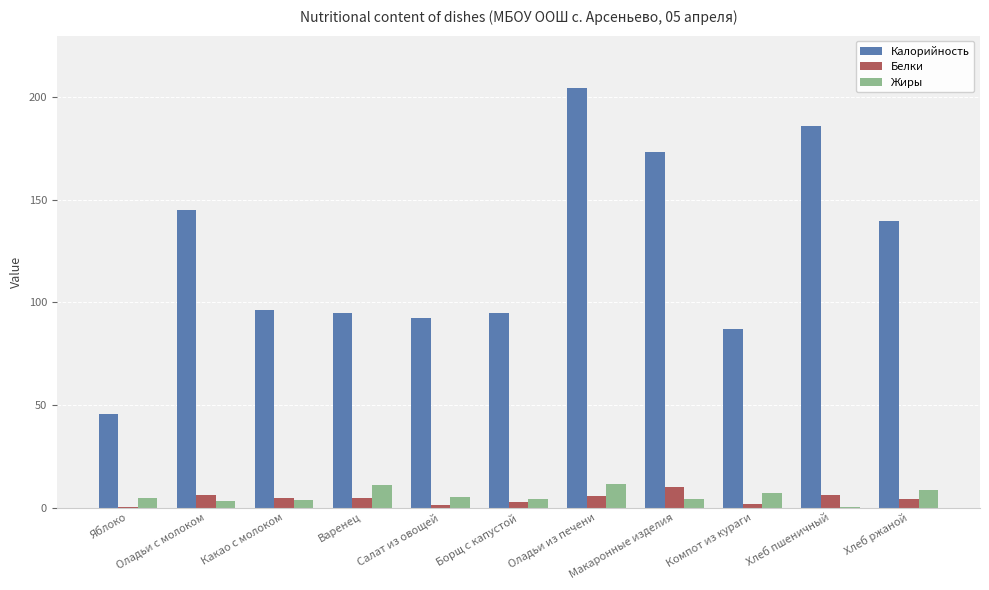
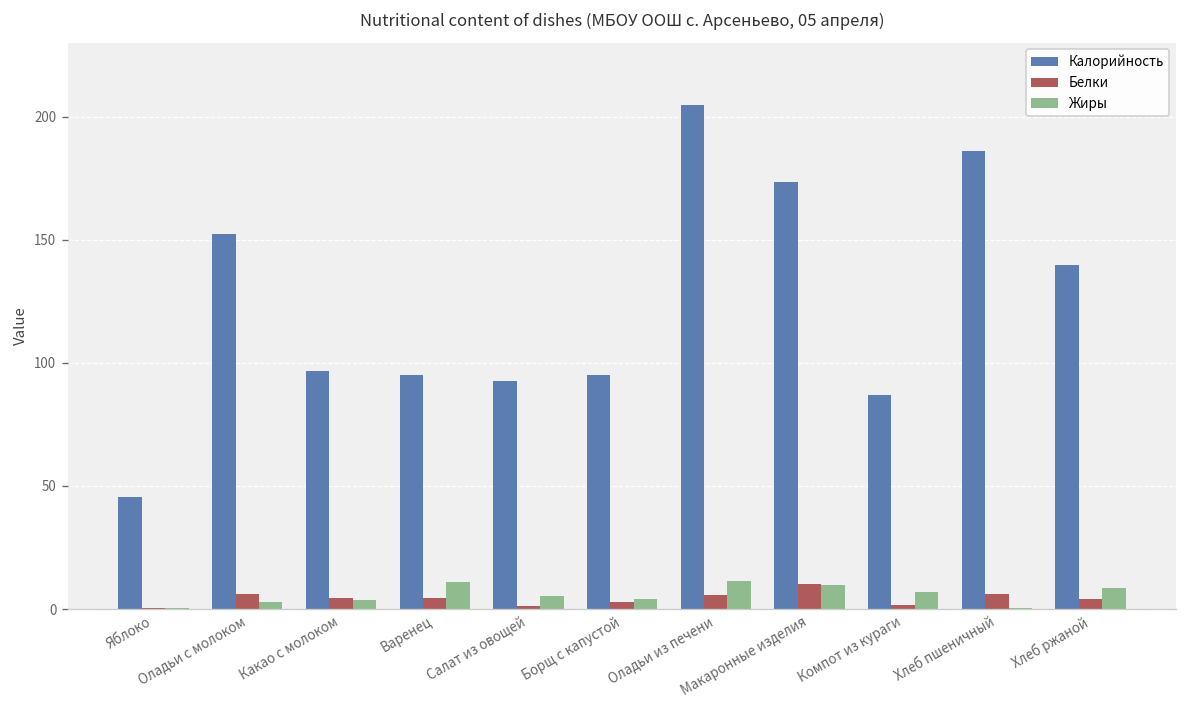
  {
    "Калорийность": {
      "Яблоко": 46,
-     "Оладьи с молоком": 145,
+     "Оладьи с молоком": 153,
      "Какао с молоком": 97,
      "Варенец": 95,
      "Салат из овощей": 93,
      "Борщ с капустой": 95,
      "Оладьи из печени": 205,
      "Макаронные изделия": 174,
      "Компот из кураги": 87,
      "Хлеб пшеничный": 186,
      "Хлеб ржаной": 140
    },
    "Белки": {
      "Оладьи с молоком": 6,
      "Какао с молоком": 5,
      "Варенец": 5,
      "Салат из овощей": 1,
      "Борщ с капустой": 3,
      "Оладьи из печени": 6,
      "Макаронные изделия": 10,
      "Компот из кураги": 2,
      "Хлеб пшеничный": 6,
      "Хлеб ржаной": 4
    },
    "Жиры": {
-     "Яблоко": 5,
+     "Яблоко": 0,
      "Оладьи с молоком": 3,
      "Какао с молоком": 4,
      "Варенец": 11,
      "Салат из овощей": 5,
      "Борщ с капустой": 4,
      "Оладьи из печени": 11,
-     "Макаронные изделия": 4,
+     "Макаронные изделия": 10,
      "Компот из кураги": 7,
      "Хлеб ржаной": 9
    }
  }
